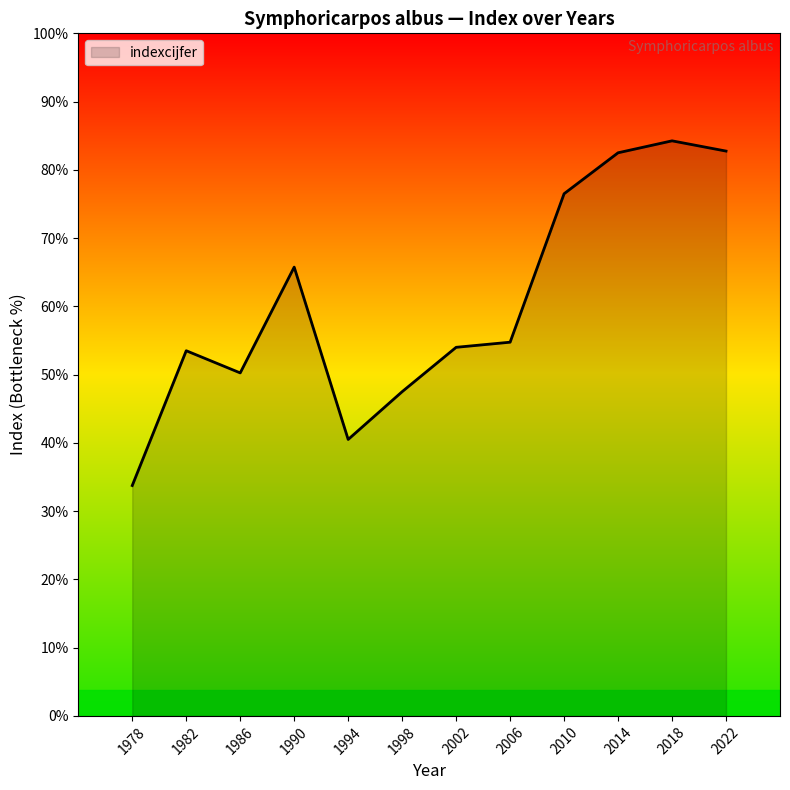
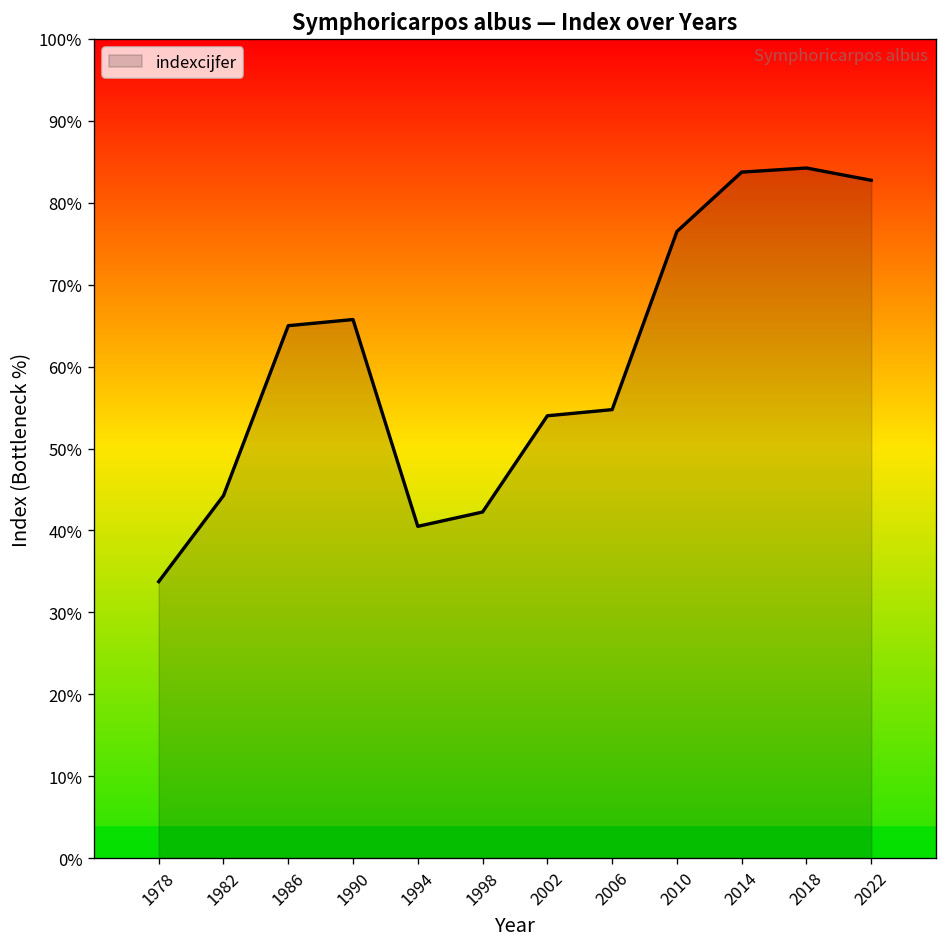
  {
    "1978": "34%",
-   "1982": "54%",
-   "1986": "50%",
+   "1982": "44%",
+   "1986": "65%",
    "1990": "66%",
    "1994": "41%",
-   "1998": "48%",
+   "1998": "42%",
    "2002": "54%",
    "2006": "55%",
    "2010": "77%",
-   "2014": "83%",
+   "2014": "84%",
    "2018": "84%",
    "2022": "83%"
  }
